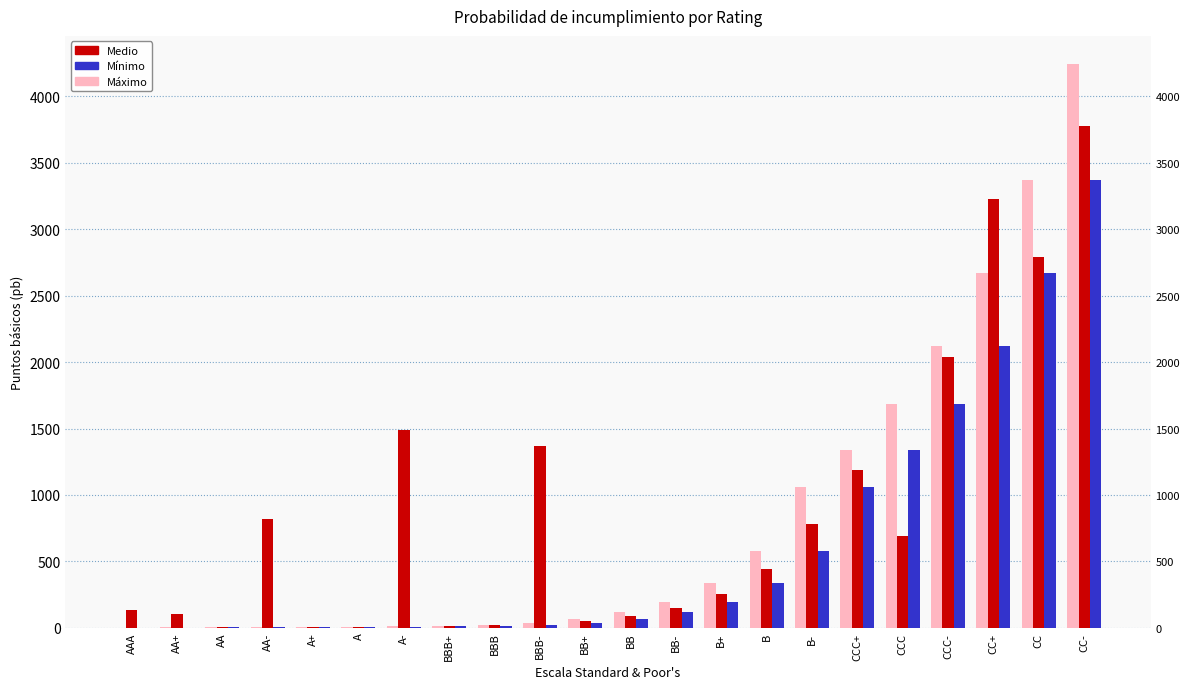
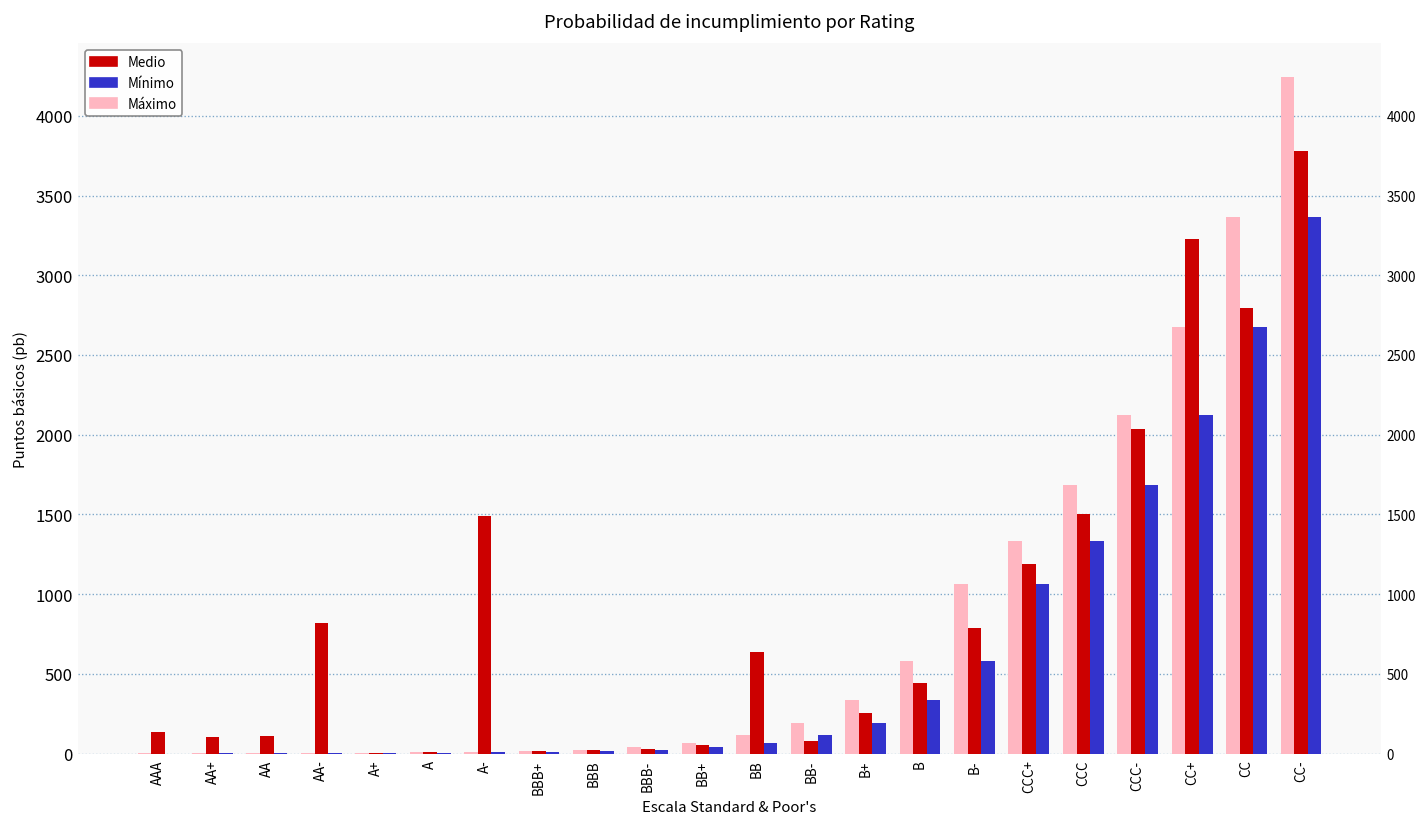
  {
    "Medio": {
      "AAA": 130,
      "AA+": 100,
-     "AA": 0,
+     "AA": 110,
      "AA-": 820,
      "A-": 1490,
      "BBB": 20,
-     "BBB-": 1370,
+     "BBB-": 30,
      "BB+": 50,
-     "BB": 90,
-     "BB-": 150,
+     "BB": 640,
+     "BB-": 80,
      "B+": 260,
      "B": 440,
      "B-": 790,
      "CCC+": 1190,
-     "CCC": 690,
+     "CCC": 1500,
      "CCC-": 2040,
      "CC+": 3230,
      "CC": 2790,
      "CC-": 3780
    }
  }
